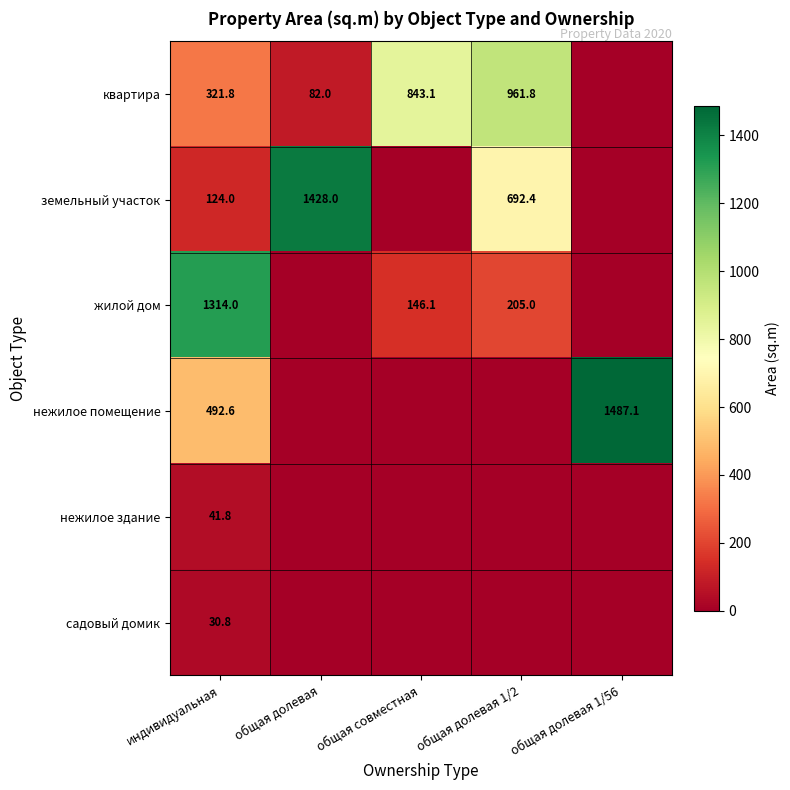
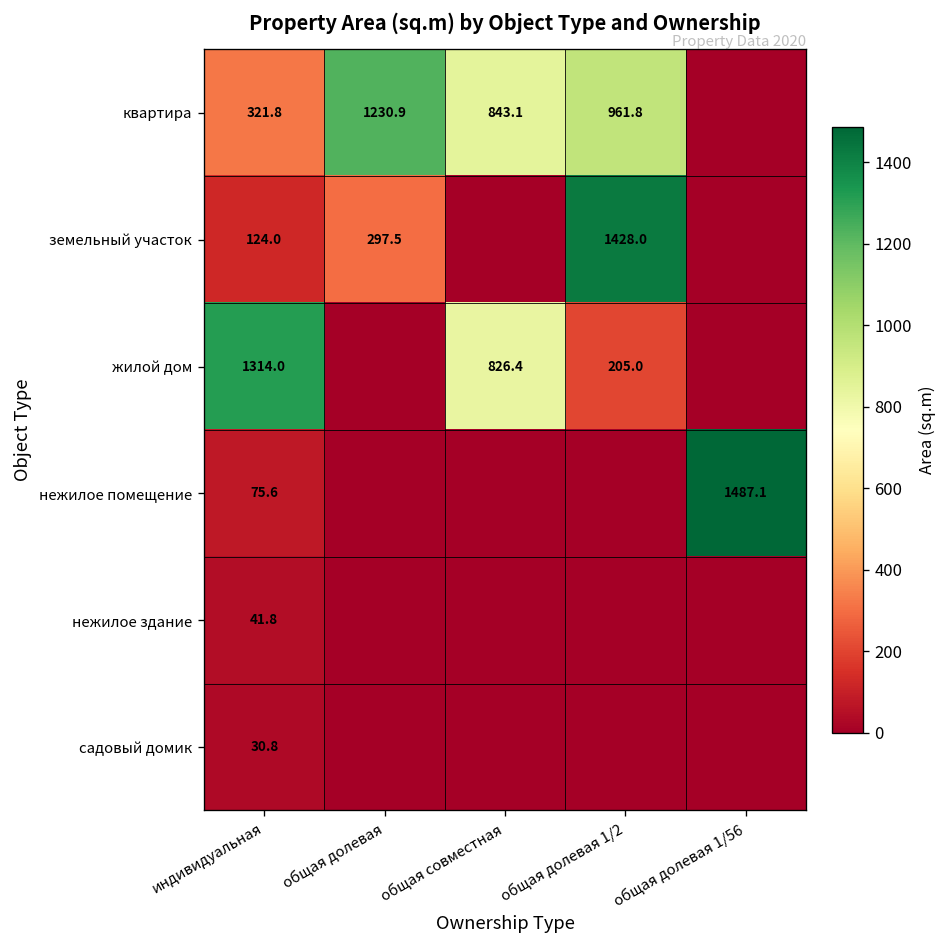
  {
    "квартира": {
      "индивидуальная": 321.8,
-     "общая долевая": 82.0,
+     "общая долевая": 1230.9,
      "общая совместная": 843.1,
      "общая долевая 1/2": 961.8
    },
    "земельный участок": {
      "индивидуальная": 124.0,
-     "общая долевая": 1428.0,
-     "общая долевая 1/2": 692.4
+     "общая долевая": 297.5,
+     "общая долевая 1/2": 1428.0
    },
    "жилой дом": {
      "индивидуальная": 1314.0,
-     "общая совместная": 146.1,
+     "общая совместная": 826.4,
      "общая долевая 1/2": 205.0
    },
    "нежилое помещение": {
-     "индивидуальная": 492.6,
+     "индивидуальная": 75.6,
      "общая долевая 1/56": 1487.1
    },
    "нежилое здание": {
      "индивидуальная": 41.8
    },
    "садовый домик": {
      "индивидуальная": 30.8
    }
  }
